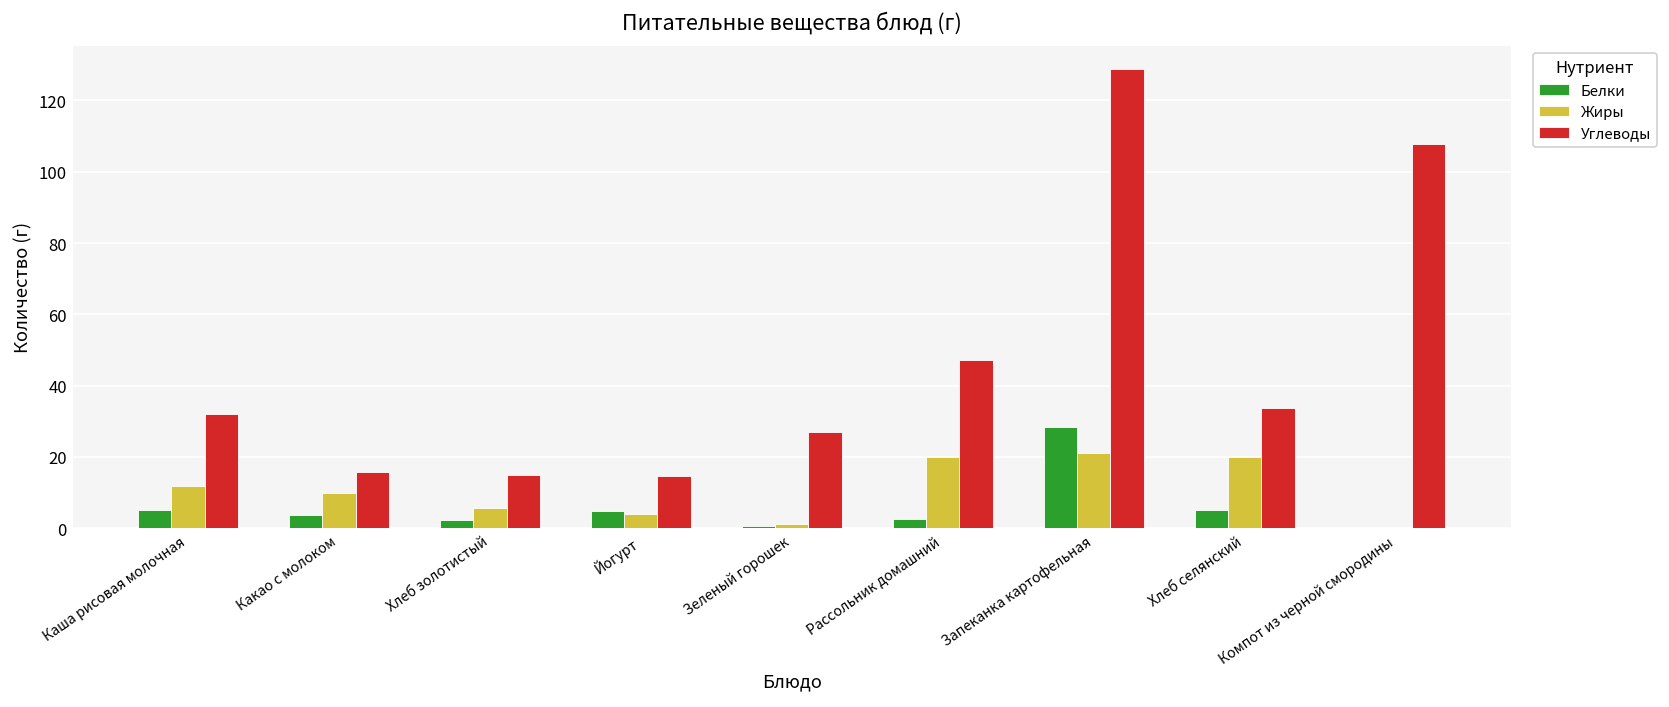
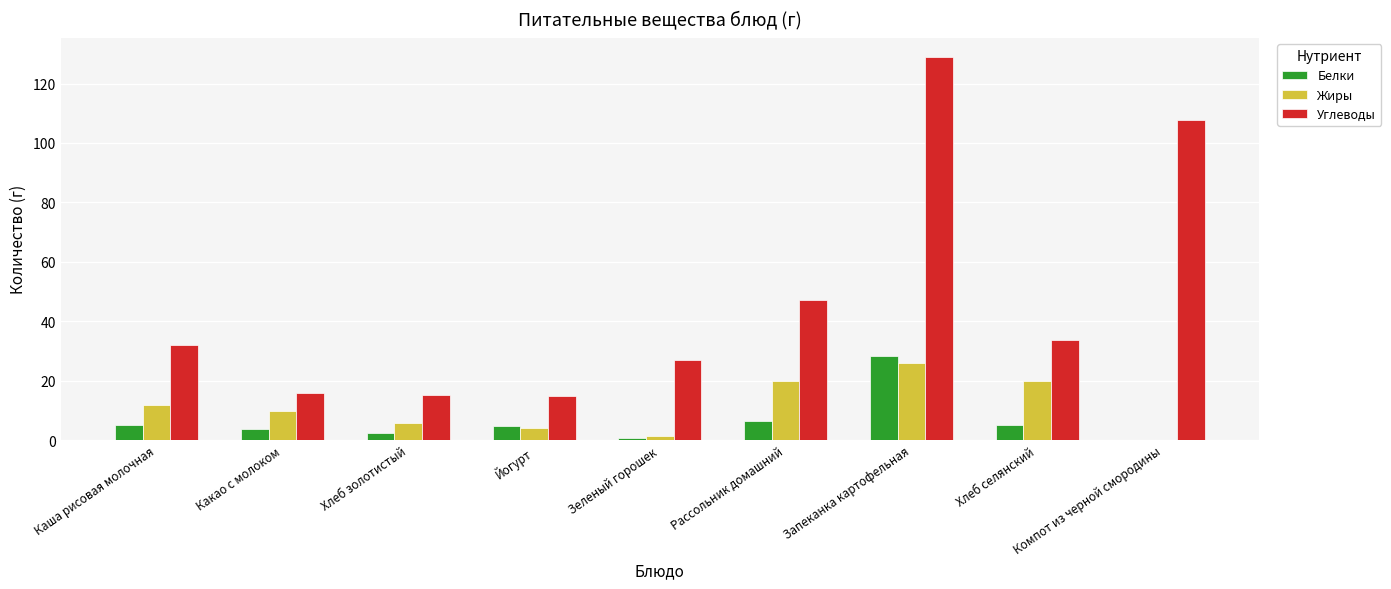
  {
    "Белки": {
      "Каша рисовая молочная": 5,
      "Какао с молоком": 4,
      "Хлеб золотистый": 2,
      "Йогурт": 5,
-     "Рассольник домашний": 3,
+     "Рассольник домашний": 6,
      "Запеканка картофельная": 28,
      "Хлеб селянский": 5,
      "Компот из черной смородины": 0
    },
    "Жиры": {
      "Каша рисовая молочная": 12,
      "Какао с молоком": 10,
      "Хлеб золотистый": 6,
      "Йогурт": 4,
      "Зеленый горошек": 1,
      "Рассольник домашний": 20,
-     "Запеканка картофельная": 21,
+     "Запеканка картофельная": 26,
      "Хлеб селянский": 20,
      "Компот из черной смородины": 0
    },
    "Углеводы": {
      "Каша рисовая молочная": 32,
      "Какао с молоком": 16,
      "Хлеб золотистый": 15,
      "Йогурт": 15,
      "Зеленый горошек": 27,
      "Рассольник домашний": 47,
      "Запеканка картофельная": 129,
      "Хлеб селянский": 34,
      "Компот из черной смородины": 108
    }
  }
